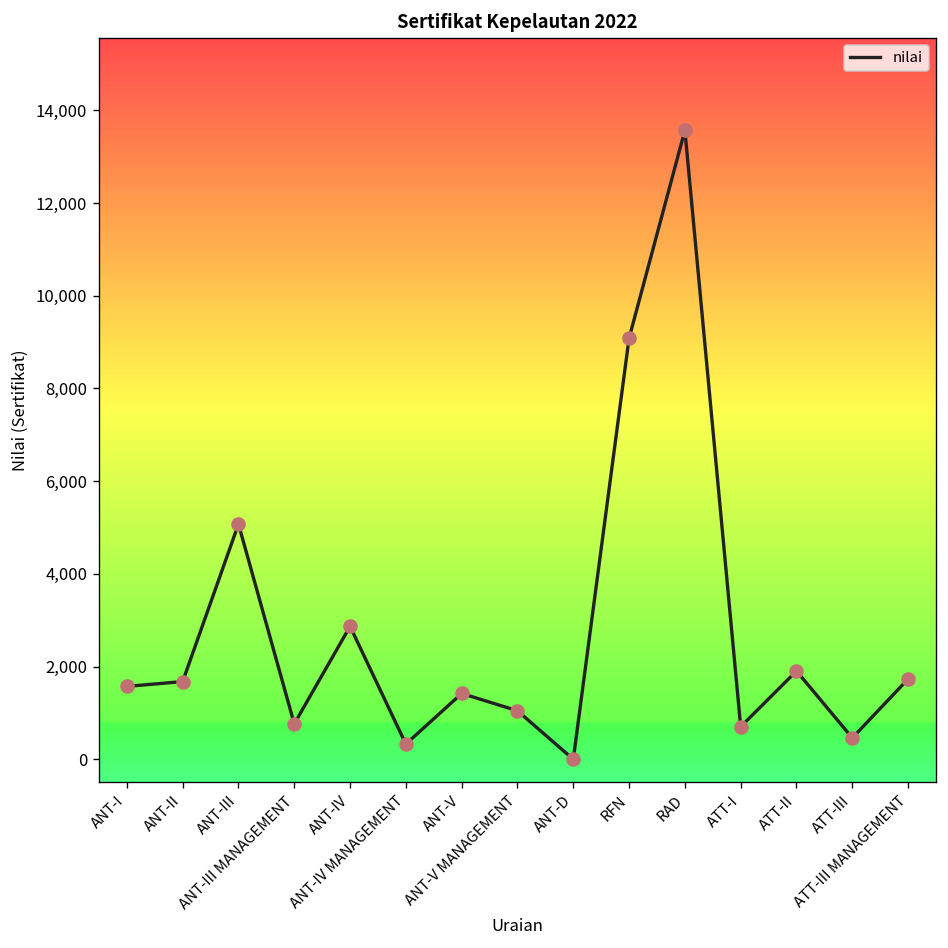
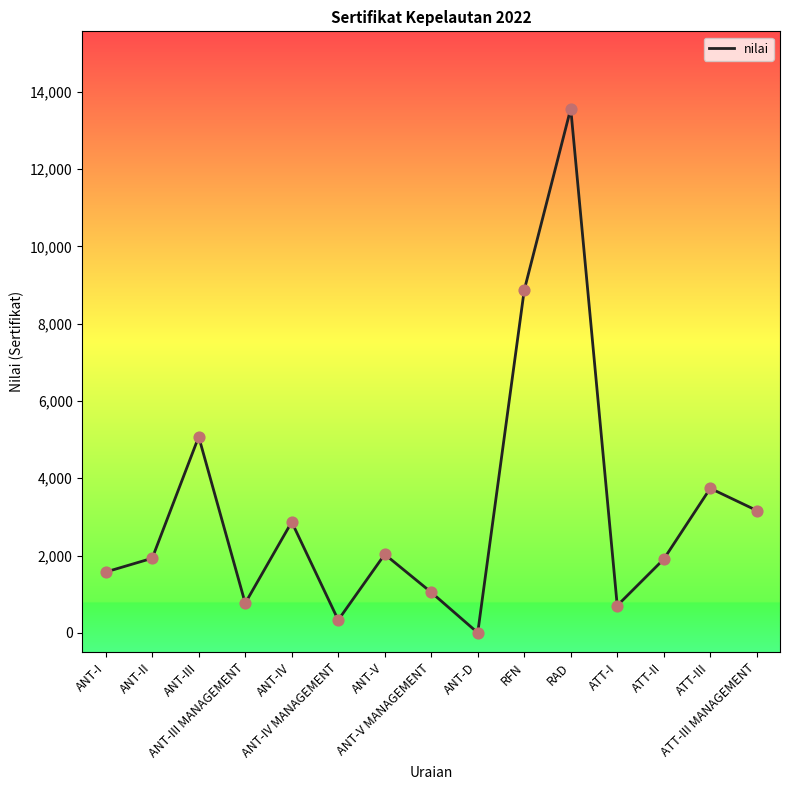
  {
    "ANT-I": "1,600",
-   "ANT-II": "1,700",
+   "ANT-II": "1,900",
    "ANT-III": "5,100",
    "ANT-III MANAGEMENT": "800",
    "ANT-IV": "2,900",
    "ANT-IV MANAGEMENT": "300",
-   "ANT-V": "1,400",
+   "ANT-V": "2,000",
    "ANT-V MANAGEMENT": "1,000",
    "ANT-D": "0",
-   "RFN": "9,100",
+   "RFN": "8,900",
    "RAD": "13,600",
    "ATT-I": "700",
    "ATT-II": "1,900",
-   "ATT-III": "500",
-   "ATT-III MANAGEMENT": "1,700"
+   "ATT-III": "3,700",
+   "ATT-III MANAGEMENT": "3,200"
  }
